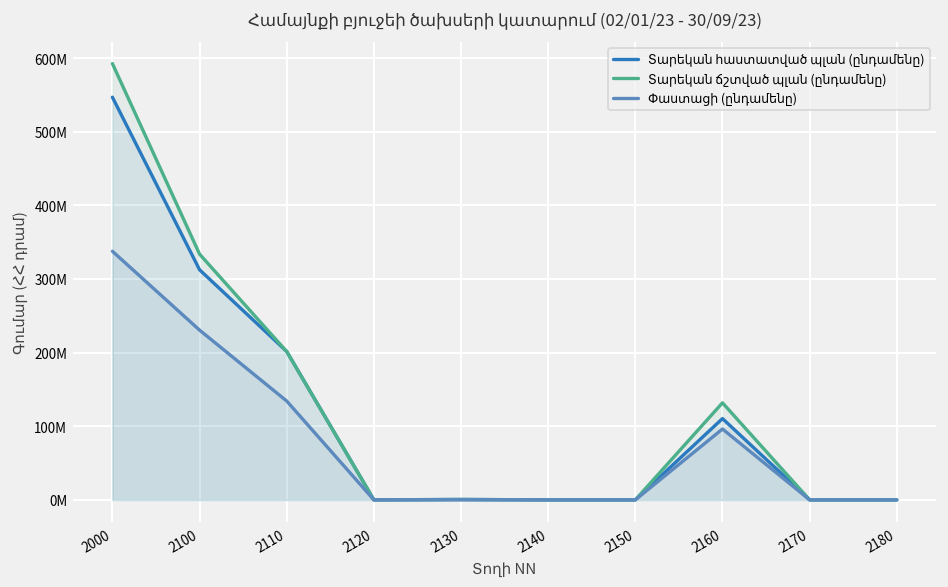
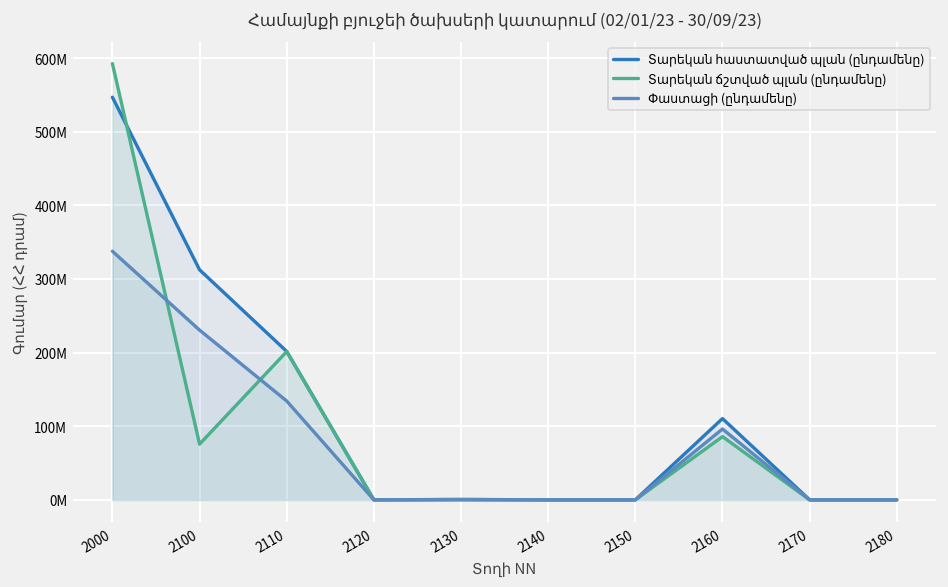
  {
    "Տարեկան ճշտված պլան (ընդամենը)": {
      "2000": 590000000,
-     "2100": 330000000,
-     "2160": 130000000
+     "2100": 80000000,
+     "2160": 90000000
    }
  }
